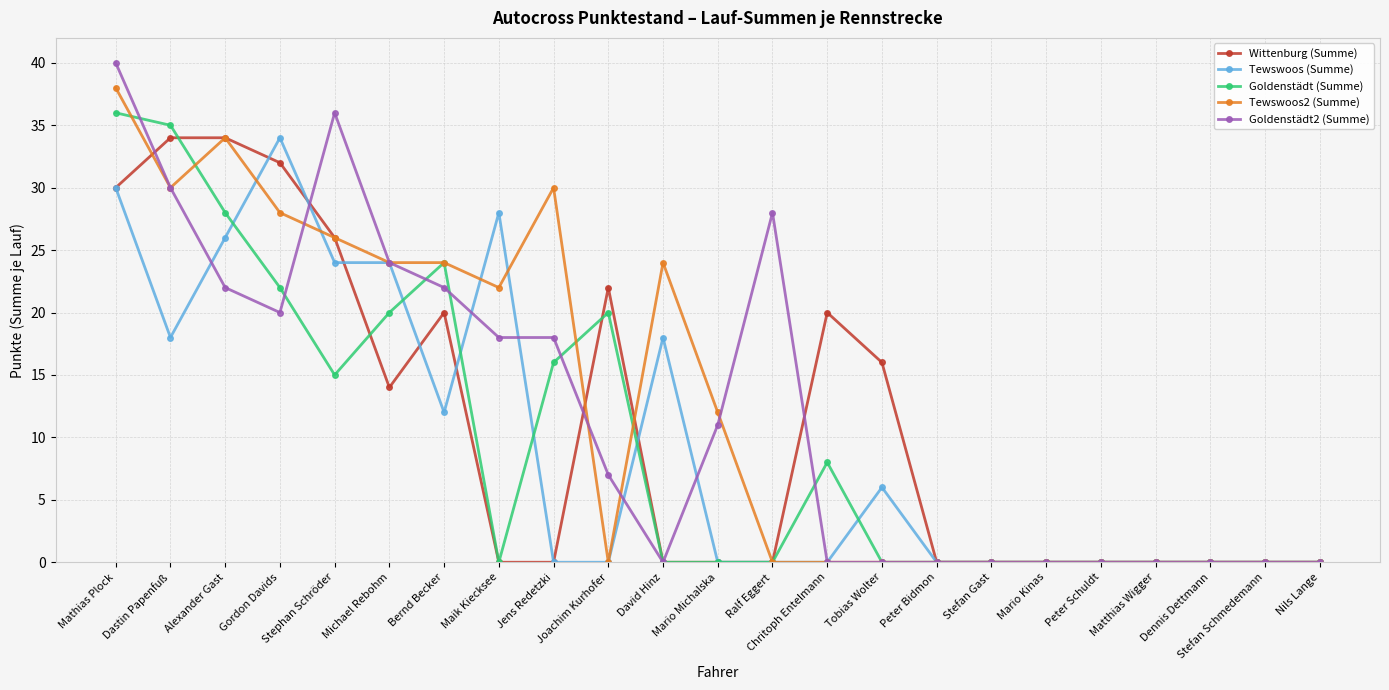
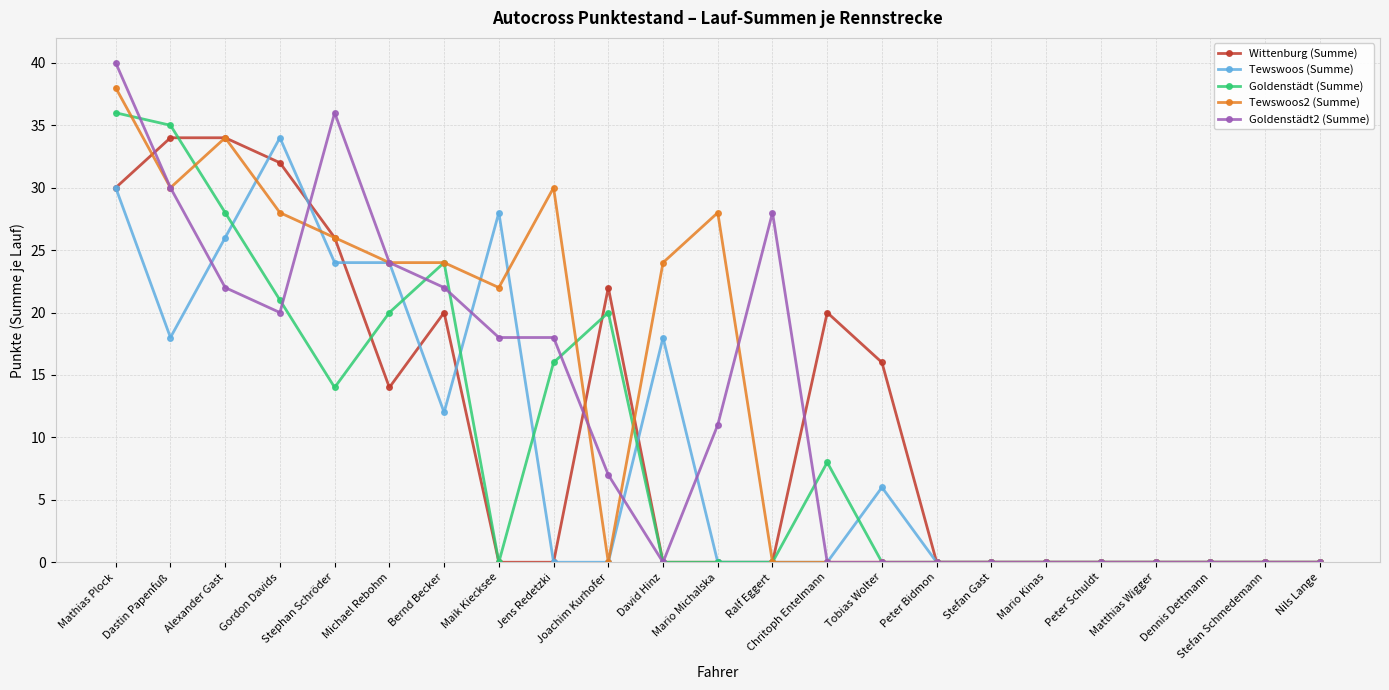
  {
    "Wittenburg (Summe)": {
      "Dastin Papenfuß": 34,
      "Gordon Davids": 32,
      "Michael Rebohm": 14,
      "Bernd Becker": 20,
      "Joachim Kurhofer": 22,
      "Chritoph Entelmann": 20,
      "Tobias Wolter": 16
    },
    "Tewswoos (Summe)": {
      "Dastin Papenfuß": 18,
      "Alexander Gast": 26,
      "Gordon Davids": 34,
      "Stephan Schröder": 24,
      "Bernd Becker": 12,
      "Maik Kiecksee": 28,
      "David Hinz": 18,
      "Tobias Wolter": 6
    },
    "Goldenstädt (Summe)": {
      "Mathias Plock": 36,
      "Dastin Papenfuß": 35,
      "Alexander Gast": 28,
-     "Gordon Davids": 22,
-     "Stephan Schröder": 15,
+     "Gordon Davids": 21,
+     "Stephan Schröder": 14,
      "Michael Rebohm": 20,
      "Jens Redetzki": 16,
      "Joachim Kurhofer": 20,
      "Chritoph Entelmann": 8
    },
    "Tewswoos2 (Summe)": {
      "Mathias Plock": 38,
      "Gordon Davids": 28,
      "Maik Kiecksee": 22,
      "Jens Redetzki": 30,
      "David Hinz": 24,
-     "Mario Michalska": 12
+     "Mario Michalska": 28
    },
    "Goldenstädt2 (Summe)": {
      "Mathias Plock": 40,
      "Alexander Gast": 22,
      "Gordon Davids": 20,
      "Stephan Schröder": 36,
      "Bernd Becker": 22,
      "Maik Kiecksee": 18,
      "Jens Redetzki": 18,
      "Joachim Kurhofer": 7,
      "Mario Michalska": 11,
      "Ralf Eggert": 28
    }
  }
